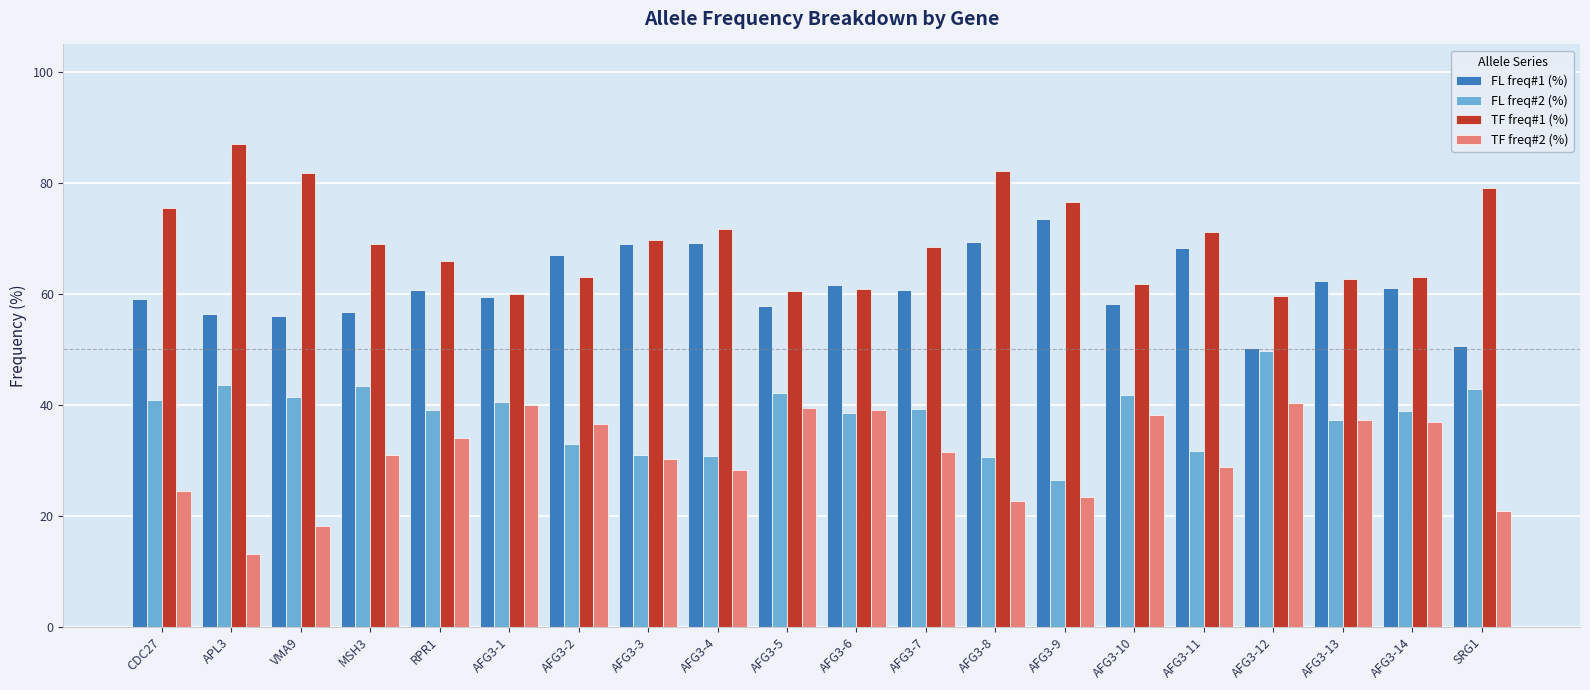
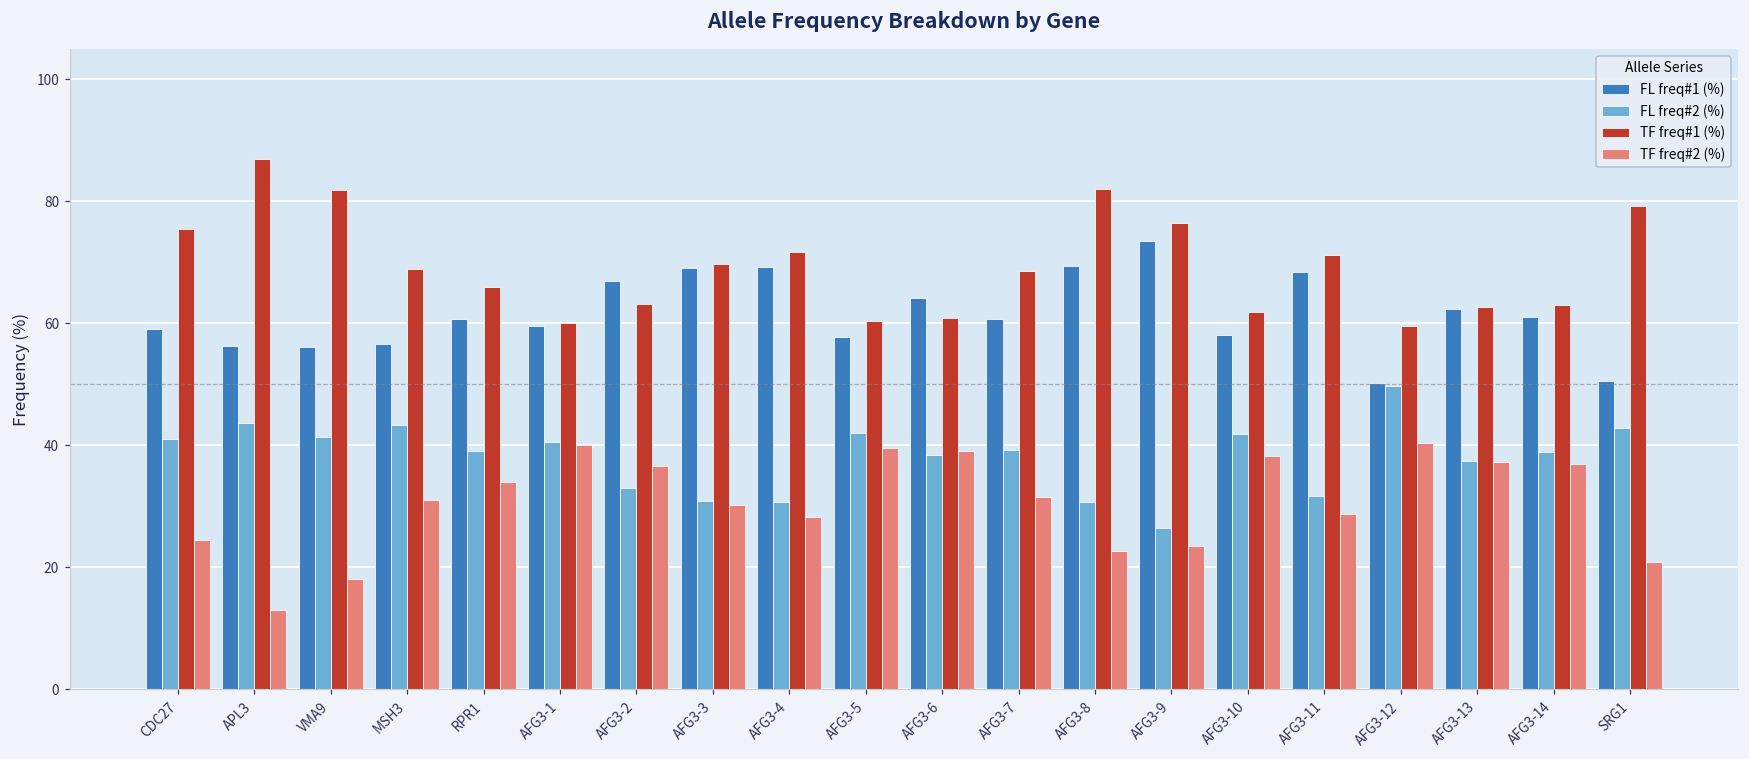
  {
    "FL freq#1 (%)": {
      "CDC27": 59,
      "APL3": 56,
      "VMA9": 56,
      "MSH3": 57,
      "RPR1": 61,
      "AFG3-1": 60,
      "AFG3-2": 67,
      "AFG3-3": 69,
      "AFG3-4": 69,
      "AFG3-5": 58,
-     "AFG3-6": 62,
+     "AFG3-6": 64,
      "AFG3-7": 61,
      "AFG3-8": 69,
      "AFG3-9": 74,
      "AFG3-10": 58,
      "AFG3-11": 68,
      "AFG3-12": 50,
      "AFG3-13": 62,
      "AFG3-14": 61,
      "SRG1": 51
    },
    "FL freq#2 (%)": {
      "CDC27": 41,
      "APL3": 44,
      "VMA9": 41,
      "MSH3": 43,
      "RPR1": 39,
      "AFG3-1": 40,
      "AFG3-2": 33,
      "AFG3-3": 31,
      "AFG3-4": 31,
      "AFG3-5": 42,
      "AFG3-6": 38,
      "AFG3-7": 39,
      "AFG3-8": 31,
      "AFG3-9": 26,
      "AFG3-10": 42,
      "AFG3-11": 32,
      "AFG3-12": 50,
      "AFG3-13": 37,
      "AFG3-14": 39,
      "SRG1": 43
    },
    "TF freq#1 (%)": {
      "CDC27": 76,
      "APL3": 87,
      "VMA9": 82,
      "MSH3": 69,
      "RPR1": 66,
      "AFG3-1": 60,
      "AFG3-2": 63,
      "AFG3-3": 70,
      "AFG3-4": 72,
      "AFG3-5": 60,
      "AFG3-6": 61,
      "AFG3-7": 69,
      "AFG3-8": 82,
      "AFG3-9": 77,
      "AFG3-10": 62,
      "AFG3-11": 71,
      "AFG3-12": 60,
      "AFG3-13": 63,
      "AFG3-14": 63,
      "SRG1": 79
    },
    "TF freq#2 (%)": {
      "CDC27": 24,
      "APL3": 13,
      "VMA9": 18,
      "MSH3": 31,
      "RPR1": 34,
      "AFG3-1": 40,
      "AFG3-2": 37,
      "AFG3-3": 30,
      "AFG3-4": 28,
      "AFG3-5": 40,
      "AFG3-6": 39,
      "AFG3-7": 31,
      "AFG3-8": 23,
      "AFG3-9": 23,
      "AFG3-10": 38,
      "AFG3-11": 29,
      "AFG3-12": 40,
      "AFG3-13": 37,
      "AFG3-14": 37,
      "SRG1": 21
    }
  }
